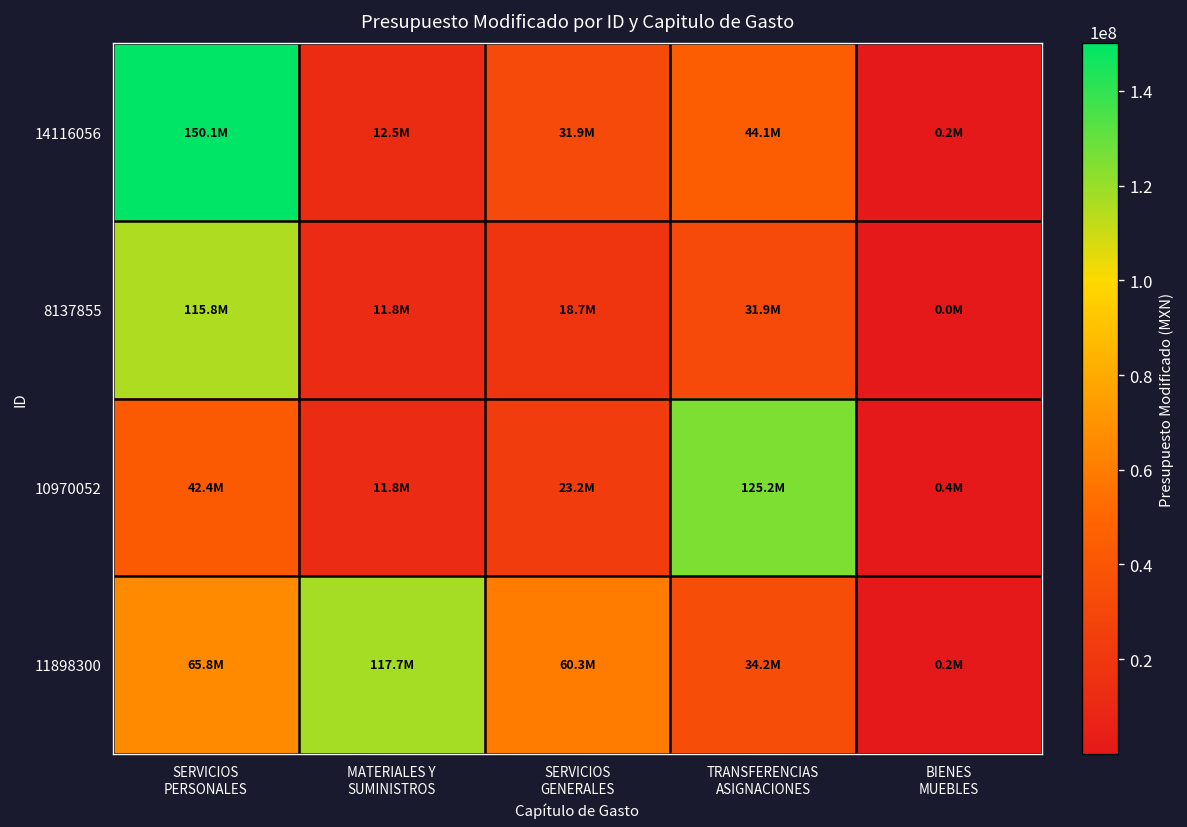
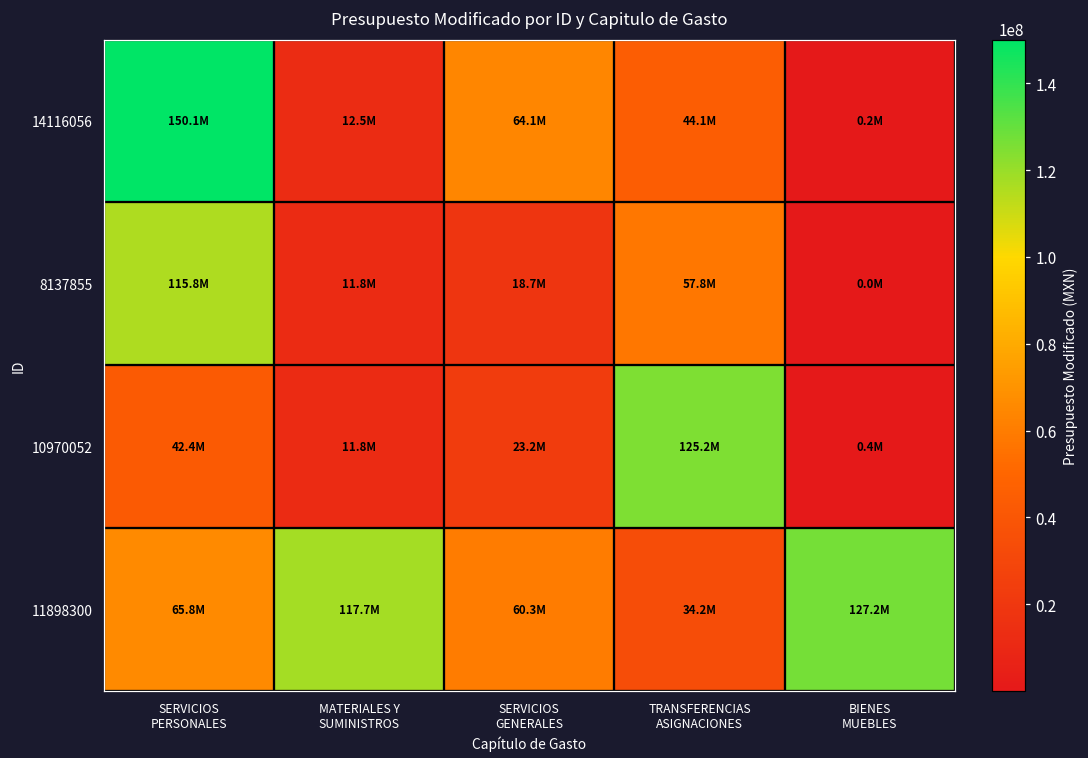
  {
    "14116056": {
      "SERVICIOS PERSONALES": "150.1M",
      "MATERIALES Y SUMINISTROS": "12.5M",
-     "SERVICIOS GENERALES": "31.9M",
+     "SERVICIOS GENERALES": "64.1M",
      "TRANSFERENCIAS ASIGNACIONES": "44.1M",
      "BIENES MUEBLES": "0.2M"
    },
    "8137855": {
      "SERVICIOS PERSONALES": "115.8M",
      "MATERIALES Y SUMINISTROS": "11.8M",
      "SERVICIOS GENERALES": "18.7M",
-     "TRANSFERENCIAS ASIGNACIONES": "31.9M",
+     "TRANSFERENCIAS ASIGNACIONES": "57.8M",
      "BIENES MUEBLES": "0.0M"
    },
    "10970052": {
      "SERVICIOS PERSONALES": "42.4M",
      "MATERIALES Y SUMINISTROS": "11.8M",
      "SERVICIOS GENERALES": "23.2M",
      "TRANSFERENCIAS ASIGNACIONES": "125.2M",
      "BIENES MUEBLES": "0.4M"
    },
    "11898300": {
      "SERVICIOS PERSONALES": "65.8M",
      "MATERIALES Y SUMINISTROS": "117.7M",
      "SERVICIOS GENERALES": "60.3M",
      "TRANSFERENCIAS ASIGNACIONES": "34.2M",
-     "BIENES MUEBLES": "0.2M"
+     "BIENES MUEBLES": "127.2M"
    }
  }
